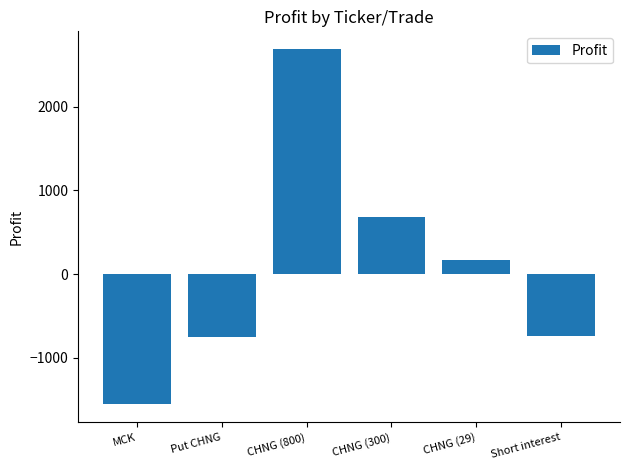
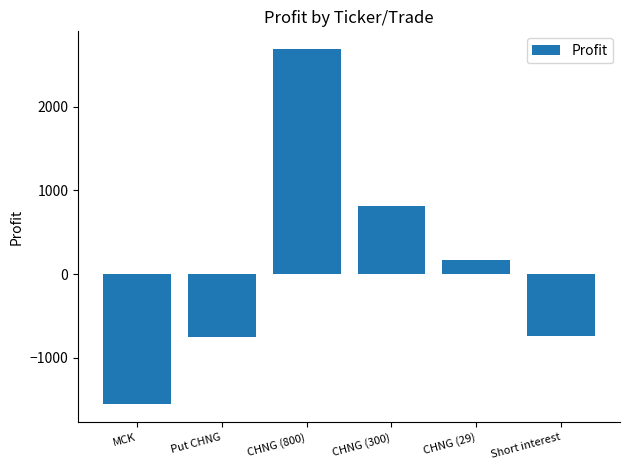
  {
    "MCK": -1600,
    "Put CHNG": -800,
    "CHNG (800)": 2700,
-   "CHNG (300)": 700,
+   "CHNG (300)": 800,
    "CHNG (29)": 200,
    "Short interest": -700
  }
